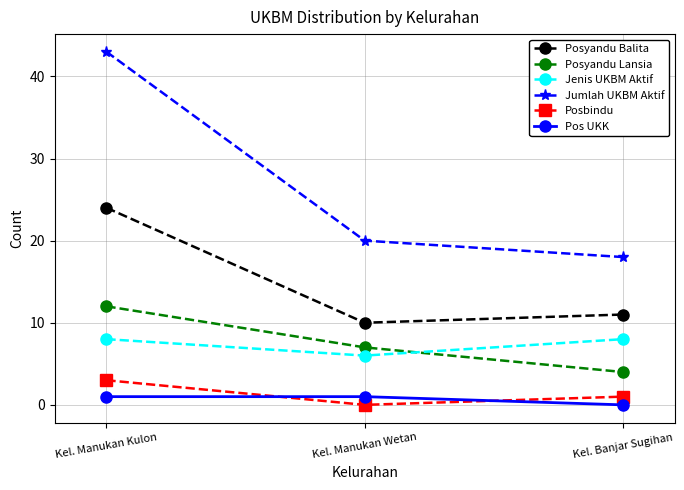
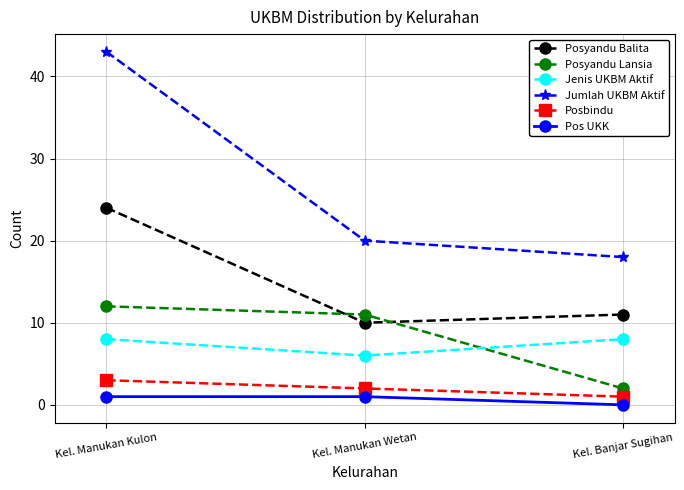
  {
    "Posyandu Balita": {
      "Kel. Manukan Kulon": 24,
      "Kel. Manukan Wetan": 10,
      "Kel. Banjar Sugihan": 11
    },
    "Posyandu Lansia": {
      "Kel. Manukan Kulon": 12,
-     "Kel. Manukan Wetan": 7,
-     "Kel. Banjar Sugihan": 4
+     "Kel. Manukan Wetan": 11,
+     "Kel. Banjar Sugihan": 2
    },
    "Jenis UKBM Aktif": {
      "Kel. Manukan Kulon": 8,
      "Kel. Manukan Wetan": 6,
      "Kel. Banjar Sugihan": 8
    },
    "Posbindu": {
      "Kel. Manukan Kulon": 3,
-     "Kel. Manukan Wetan": 0,
+     "Kel. Manukan Wetan": 2,
      "Kel. Banjar Sugihan": 1
    }
  }
